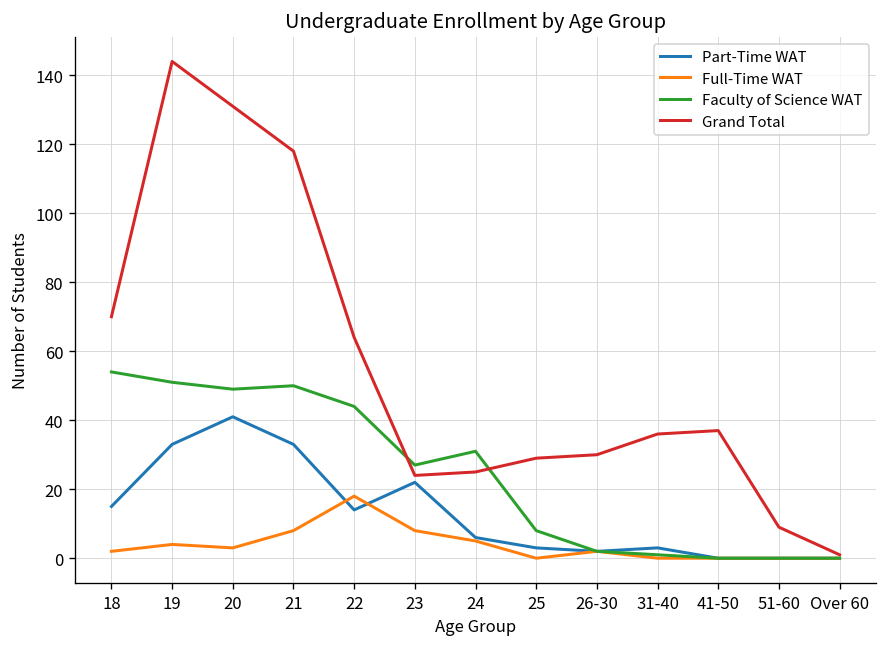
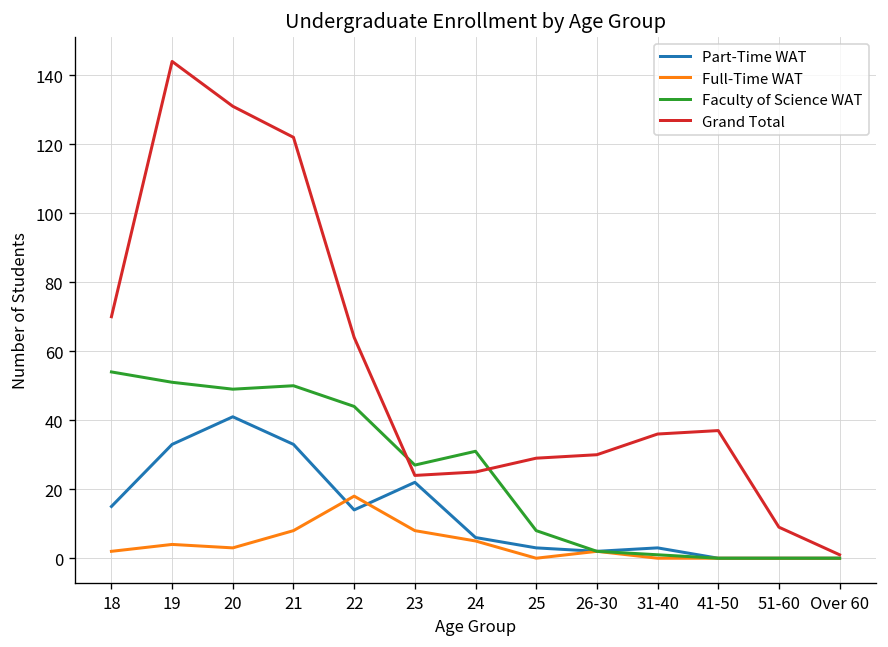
  {
    "Part-Time WAT": {
      "18": 15,
      "19": 33,
      "20": 41,
      "21": 33,
      "22": 14,
      "23": 22,
      "24": 6,
      "25": 3,
      "31-40": 3
    },
    "Full-Time WAT": {
      "18": 2,
      "19": 4,
      "20": 3,
      "21": 8,
      "22": 18,
      "23": 8,
      "24": 5,
      "25": 0,
      "31-40": 0
    },
    "Faculty of Science WAT": {
      "18": 54,
      "19": 51,
      "20": 49,
      "21": 50,
      "22": 44,
      "23": 27,
      "24": 31,
      "25": 8,
      "31-40": 1
    },
    "Grand Total": {
      "18": 70,
      "19": 144,
      "20": 131,
-     "21": 118,
+     "21": 122,
      "22": 64,
      "23": 24,
      "24": 25,
      "25": 29,
      "26-30": 30,
      "31-40": 36,
      "41-50": 37,
      "51-60": 9,
      "Over 60": 1
    }
  }
